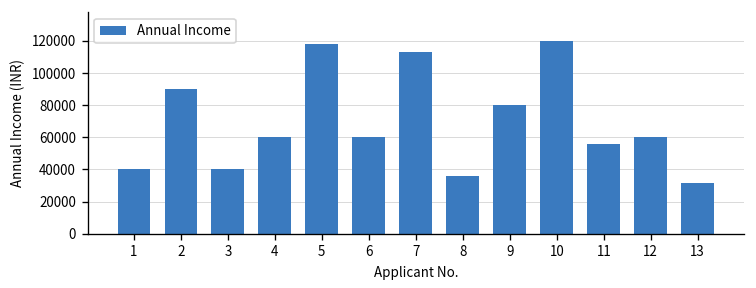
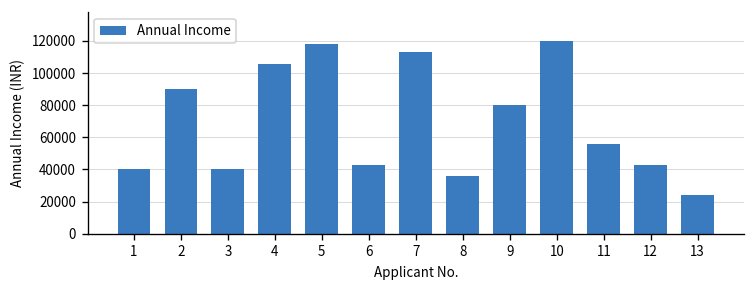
  {
    "1": 40000,
    "2": 90000,
    "3": 40000,
-   "4": 60000,
+   "4": 106000,
    "5": 118000,
-   "6": 60000,
+   "6": 43000,
    "7": 113000,
    "8": 36000,
    "9": 80000,
    "10": 120000,
    "11": 56000,
-   "12": 60000,
-   "13": 32000
+   "12": 43000,
+   "13": 24000
  }
